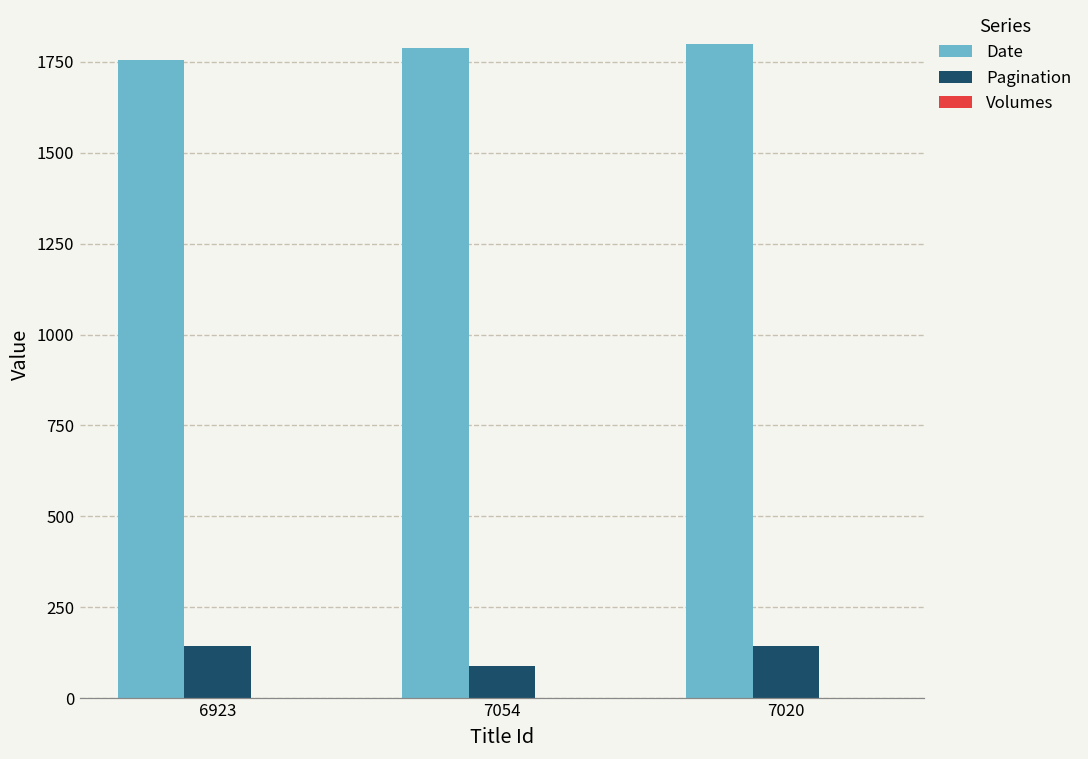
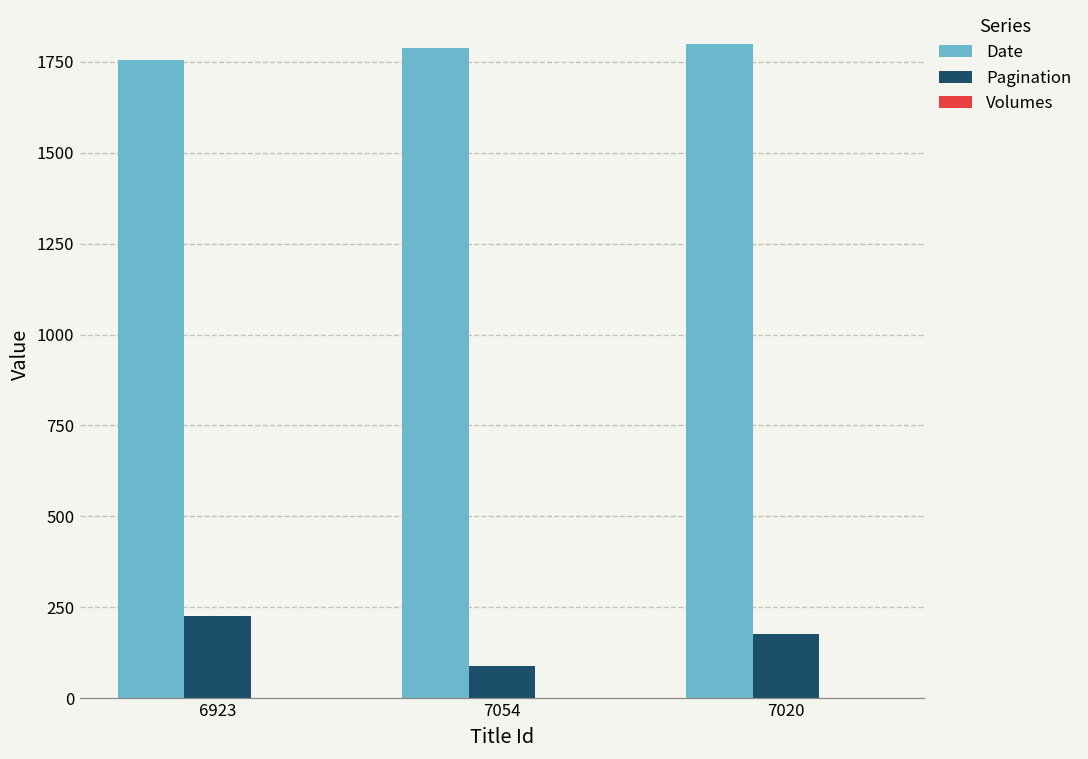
  {
    "Date": {
      "6923": 1760,
      "7054": 1790,
      "7020": 1800
    },
    "Pagination": {
-     "6923": 140,
+     "6923": 230,
      "7054": 90,
-     "7020": 140
+     "7020": 180
    }
  }
